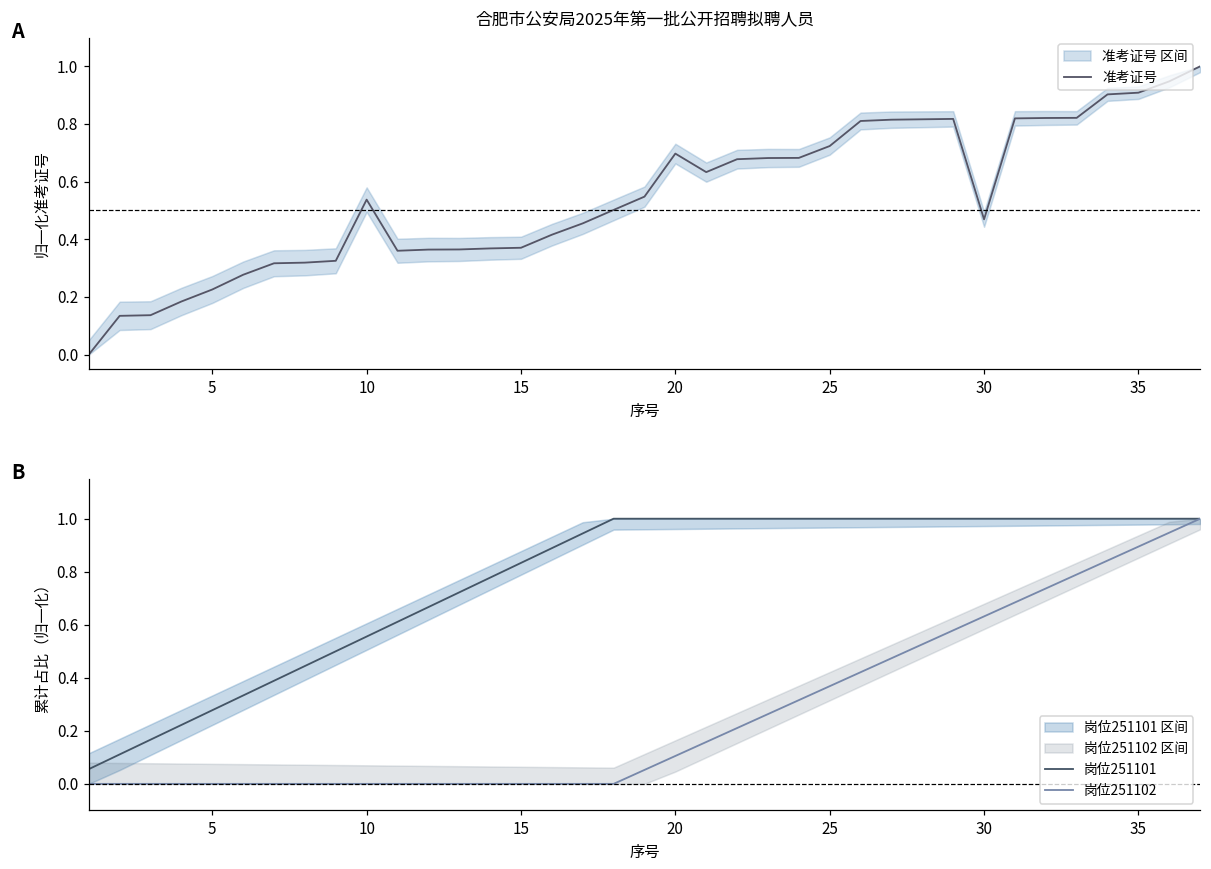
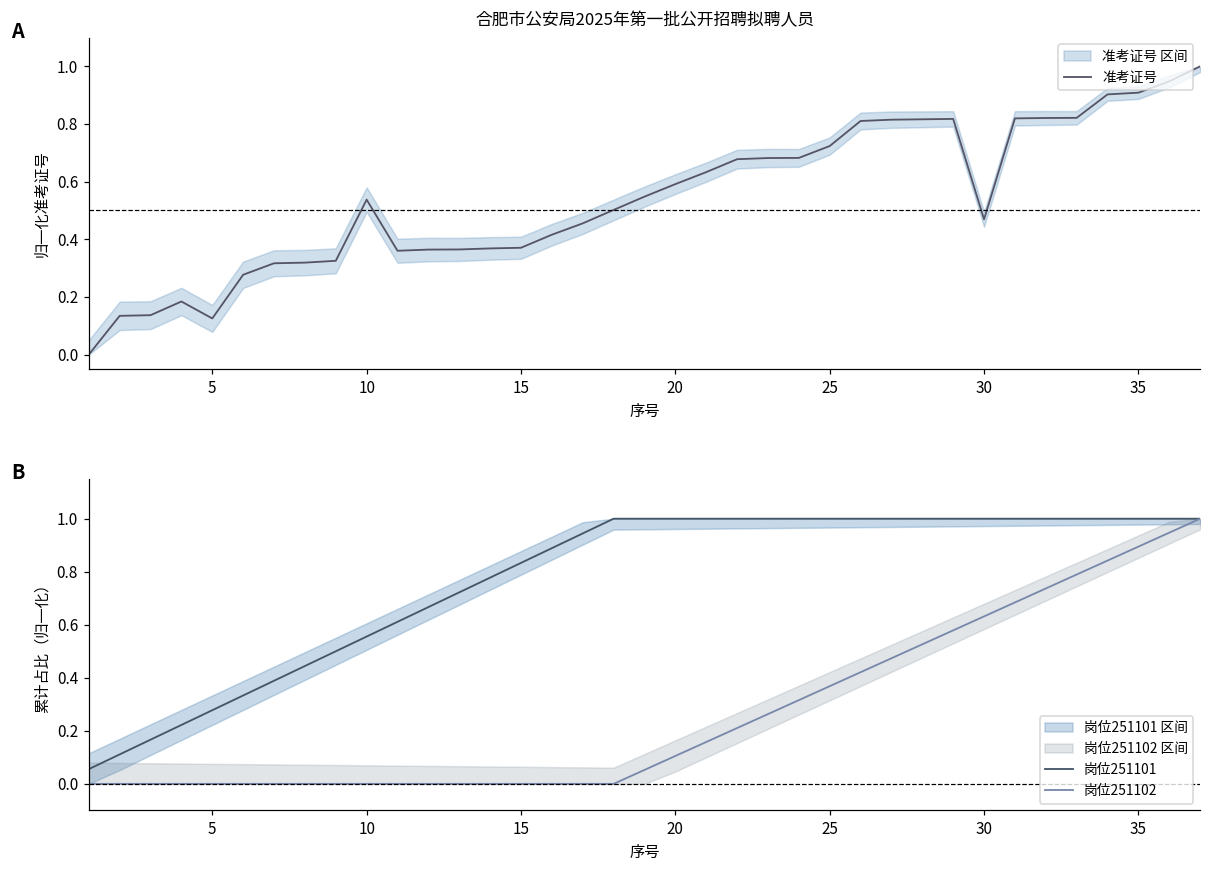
  {
    "合肥市公安局2025年第一批公开招聘拟聘人员": {
      "准考证号": {
-       "5": 0.23,
+       "5": 0.13,
        "10": 0.54,
        "15": 0.37,
-       "20": 0.70,
+       "20": 0.59,
        "25": 0.72,
        "30": 0.47,
        "35": 0.91
      }
    }
  }
